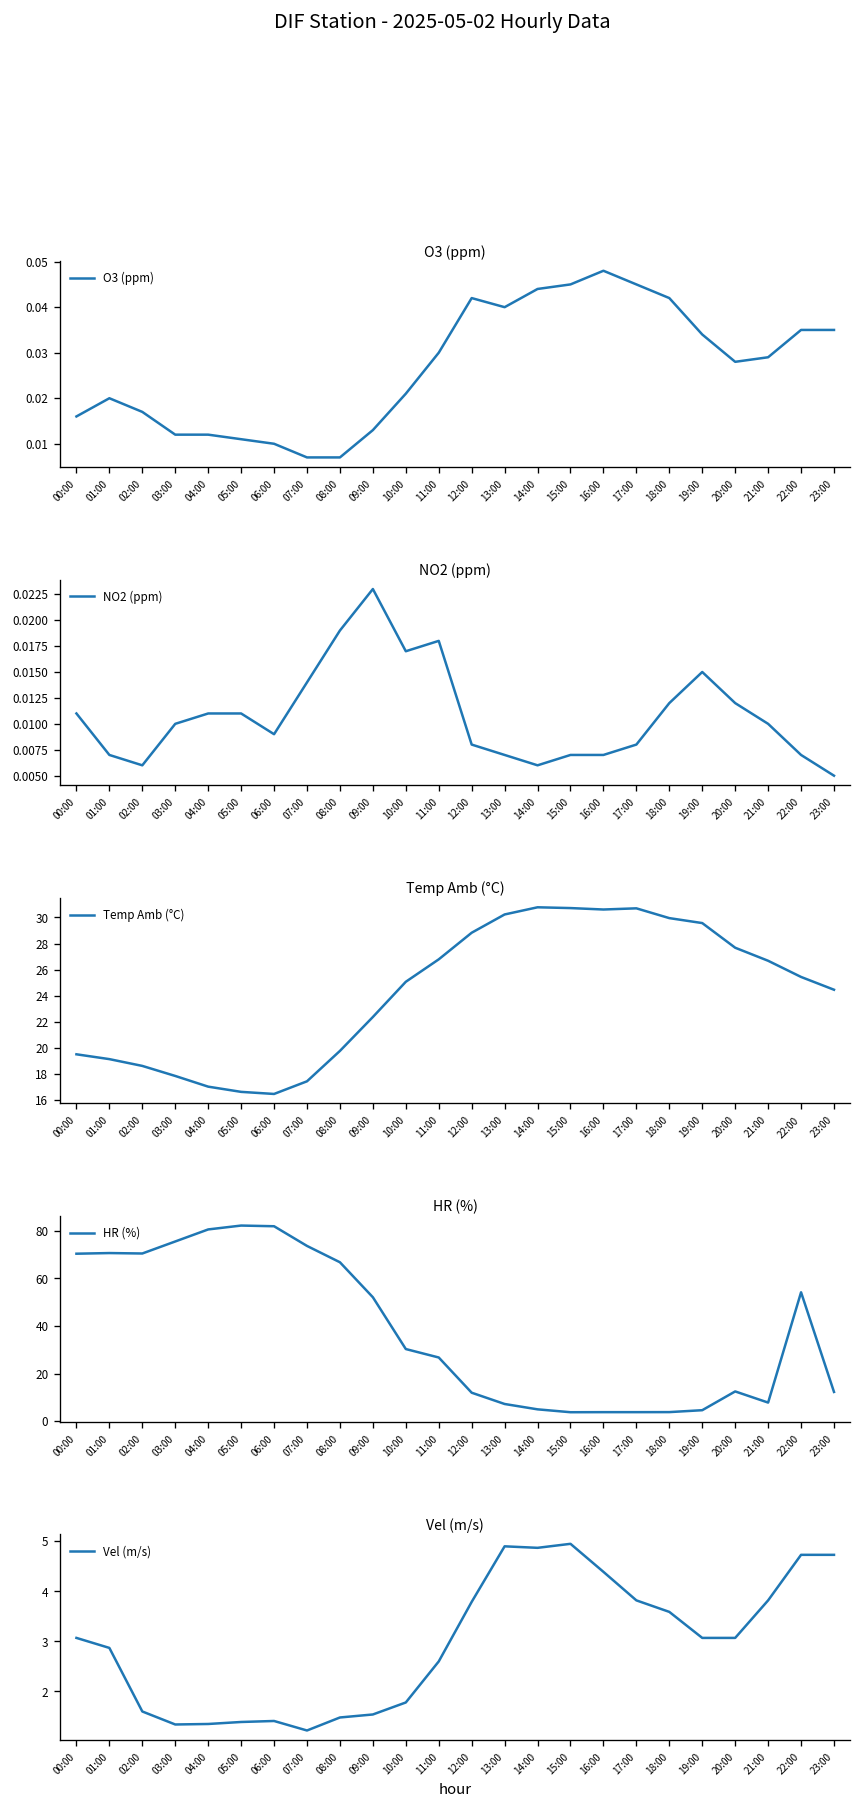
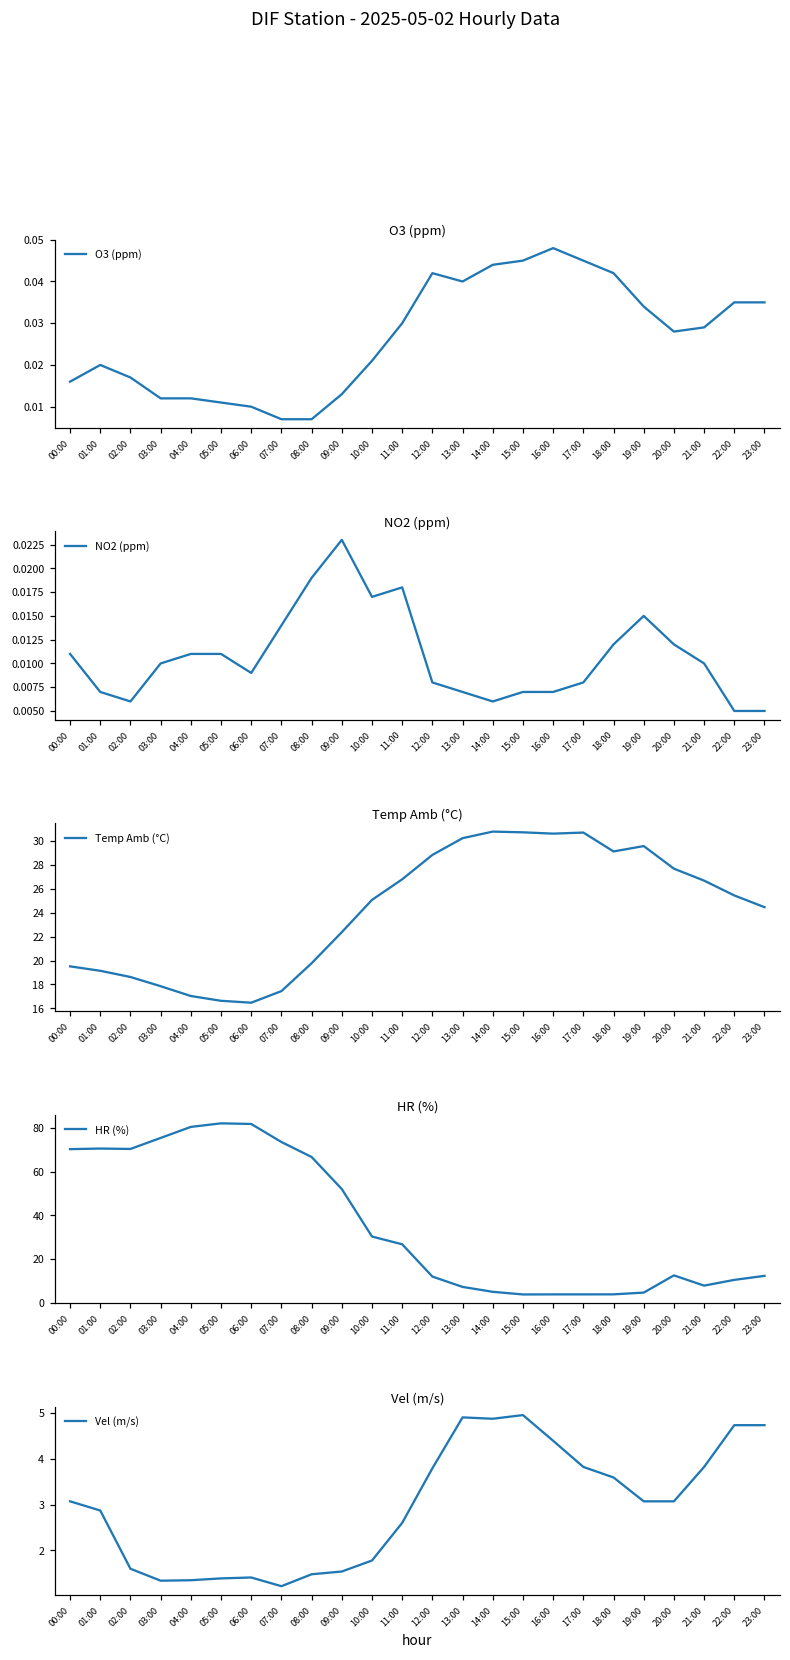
  {
    "O3 (ppm)": {
      "00:00": 0.016,
      "01:00": 0.020,
      "02:00": 0.017,
      "03:00": 0.012,
      "04:00": 0.012,
      "05:00": 0.011,
      "06:00": 0.010,
      "07:00": 0.007,
      "08:00": 0.007,
      "09:00": 0.013,
      "10:00": 0.021,
      "11:00": 0.030,
      "12:00": 0.042,
      "13:00": 0.040,
      "14:00": 0.044,
      "15:00": 0.045,
      "16:00": 0.048,
      "17:00": 0.045,
      "18:00": 0.042,
      "19:00": 0.034,
      "20:00": 0.028,
      "21:00": 0.029,
      "22:00": 0.035,
      "23:00": 0.035
    },
    "NO2 (ppm)": {
      "00:00": 0.011,
      "01:00": 0.007,
      "02:00": 0.006,
      "03:00": 0.010,
      "04:00": 0.011,
      "05:00": 0.011,
      "06:00": 0.009,
      "07:00": 0.014,
      "08:00": 0.019,
      "09:00": 0.023,
      "10:00": 0.017,
      "11:00": 0.018,
      "12:00": 0.008,
      "13:00": 0.007,
      "14:00": 0.006,
      "15:00": 0.007,
      "16:00": 0.007,
      "17:00": 0.008,
      "18:00": 0.012,
      "19:00": 0.015,
      "20:00": 0.012,
      "21:00": 0.010,
-     "22:00": 0.007,
+     "22:00": 0.005,
      "23:00": 0.005
    },
    "Temp Amb (°C)": {
      "00:00": 19.5,
      "01:00": 19.1,
      "02:00": 18.6,
      "03:00": 17.9,
      "04:00": 17.0,
      "05:00": 16.6,
      "06:00": 16.5,
      "07:00": 17.4,
      "08:00": 19.8,
      "09:00": 22.4,
      "10:00": 25.1,
      "11:00": 26.8,
      "12:00": 28.8,
      "13:00": 30.2,
      "14:00": 30.8,
      "15:00": 30.7,
      "16:00": 30.6,
      "17:00": 30.7,
-     "18:00": 30.0,
+     "18:00": 29.1,
      "19:00": 29.6,
      "20:00": 27.7,
      "21:00": 26.7,
      "22:00": 25.4,
      "23:00": 24.5
    },
    "HR (%)": {
      "00:00": 70,
      "01:00": 71,
      "02:00": 71,
      "03:00": 76,
      "04:00": 81,
      "05:00": 82,
      "06:00": 82,
      "07:00": 74,
      "08:00": 67,
      "09:00": 52,
      "10:00": 30,
      "11:00": 27,
      "12:00": 12,
      "13:00": 7,
      "14:00": 5,
      "15:00": 4,
      "16:00": 4,
      "17:00": 4,
      "18:00": 4,
      "19:00": 5,
      "20:00": 13,
      "21:00": 8,
-     "22:00": 54,
+     "22:00": 10,
      "23:00": 12
    },
    "Vel (m/s)": {
      "00:00": 3.1,
      "01:00": 2.9,
      "02:00": 1.6,
      "03:00": 1.3,
      "04:00": 1.4,
      "05:00": 1.4,
      "06:00": 1.4,
      "07:00": 1.2,
      "08:00": 1.5,
      "09:00": 1.5,
      "10:00": 1.8,
      "11:00": 2.6,
      "12:00": 3.8,
      "13:00": 4.9,
      "14:00": 4.9,
      "15:00": 5.0,
      "16:00": 4.4,
      "17:00": 3.8,
      "18:00": 3.6,
      "19:00": 3.1,
      "20:00": 3.1,
      "21:00": 3.8,
      "22:00": 4.7,
      "23:00": 4.7
    }
  }
